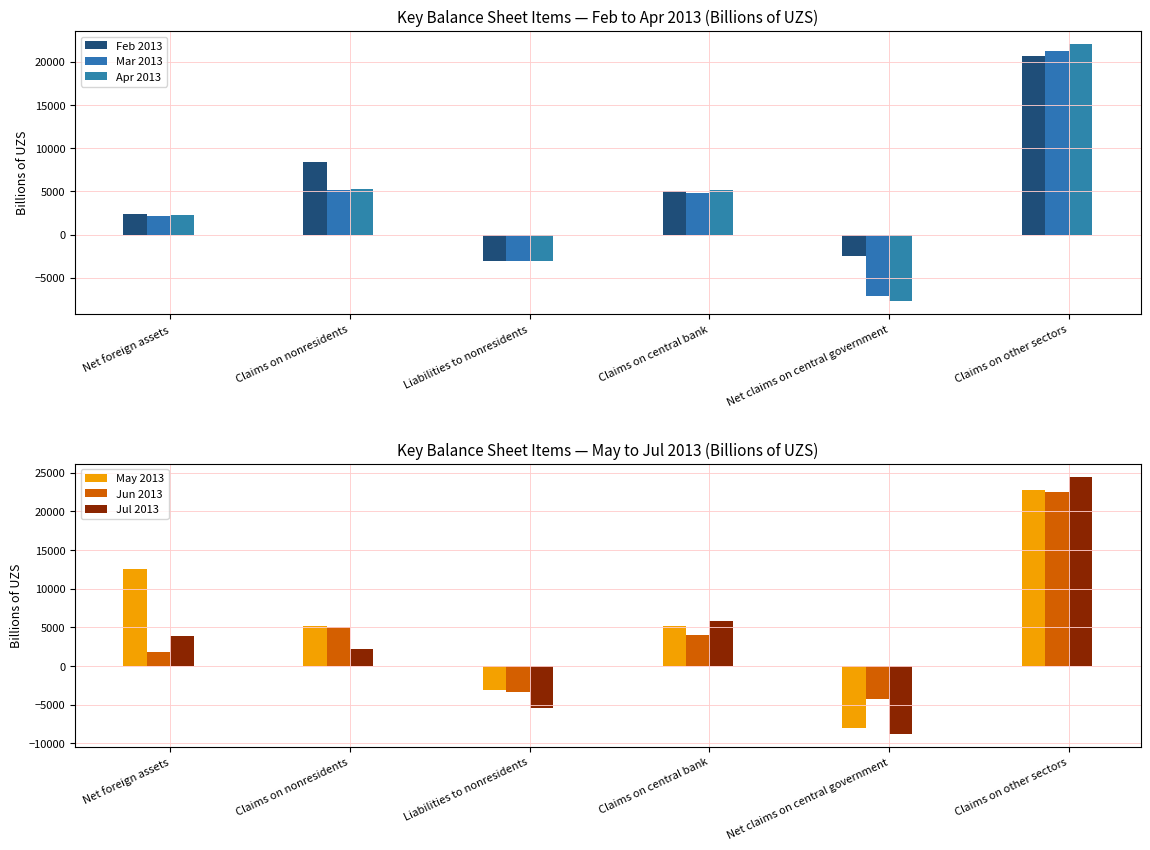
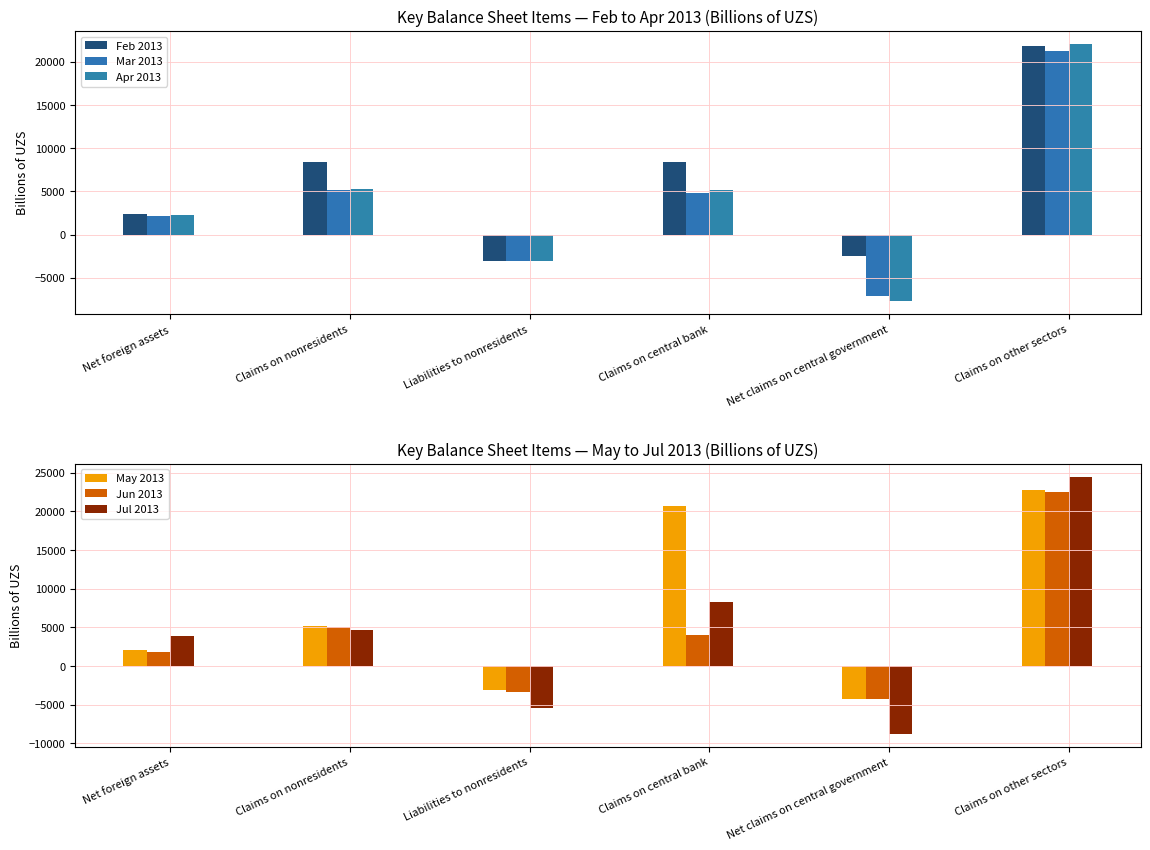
  {
    "Key Balance Sheet Items — Feb to Apr 2013 (Billions of UZS)": {
      "Feb 2013": {
        "Net foreign assets": 2000,
        "Claims on nonresidents": 8000,
        "Liabilities to nonresidents": -3000,
-       "Claims on central bank": 5000,
+       "Claims on central bank": 8000,
        "Net claims on central government": -2000,
-       "Claims on other sectors": 21000
+       "Claims on other sectors": 22000
      }
    },
    "Key Balance Sheet Items — May to Jul 2013 (Billions of UZS)": {
      "May 2013": {
-       "Net foreign assets": 13000,
+       "Net foreign assets": 2000,
        "Claims on nonresidents": 5000,
        "Liabilities to nonresidents": -3000,
-       "Claims on central bank": 5000,
-       "Net claims on central government": -8000,
+       "Claims on central bank": 21000,
+       "Net claims on central government": -4000,
        "Claims on other sectors": 23000
      },
      "Jun 2013": {
        "Net foreign assets": 2000,
        "Claims on nonresidents": 5000,
        "Liabilities to nonresidents": -3000,
        "Claims on central bank": 4000,
        "Net claims on central government": -4000,
        "Claims on other sectors": 22000
      },
      "Jul 2013": {
        "Net foreign assets": 4000,
-       "Claims on nonresidents": 2000,
+       "Claims on nonresidents": 5000,
        "Liabilities to nonresidents": -5000,
-       "Claims on central bank": 6000,
+       "Claims on central bank": 8000,
        "Net claims on central government": -9000,
        "Claims on other sectors": 25000
      }
    }
  }
